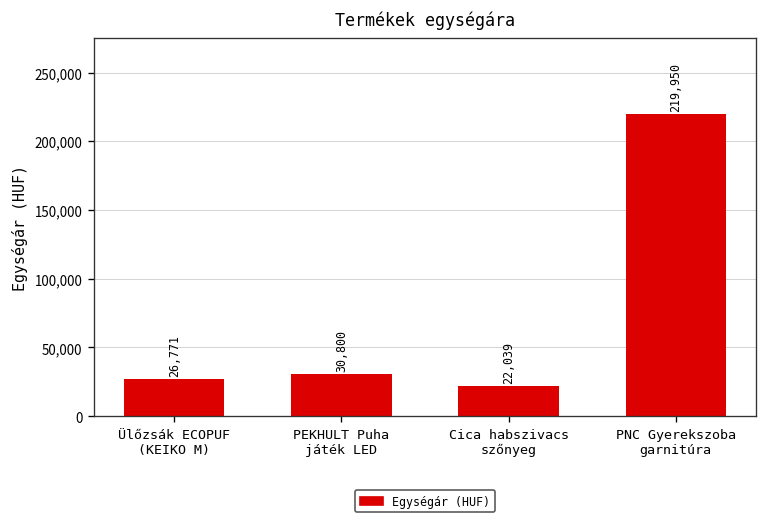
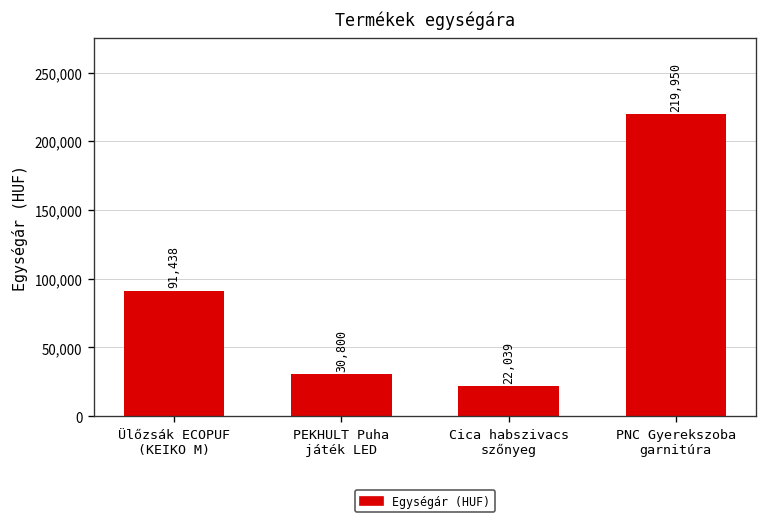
  {
-   "Ülőzsák ECOPUF (KEIKO M)": "26,771",
+   "Ülőzsák ECOPUF (KEIKO M)": "91,438",
    "PEKHULT Puha játék LED": "30,800",
    "Cica habszivacs szőnyeg": "22,039",
    "PNC Gyerekszoba garnitúra": "219,950"
  }
